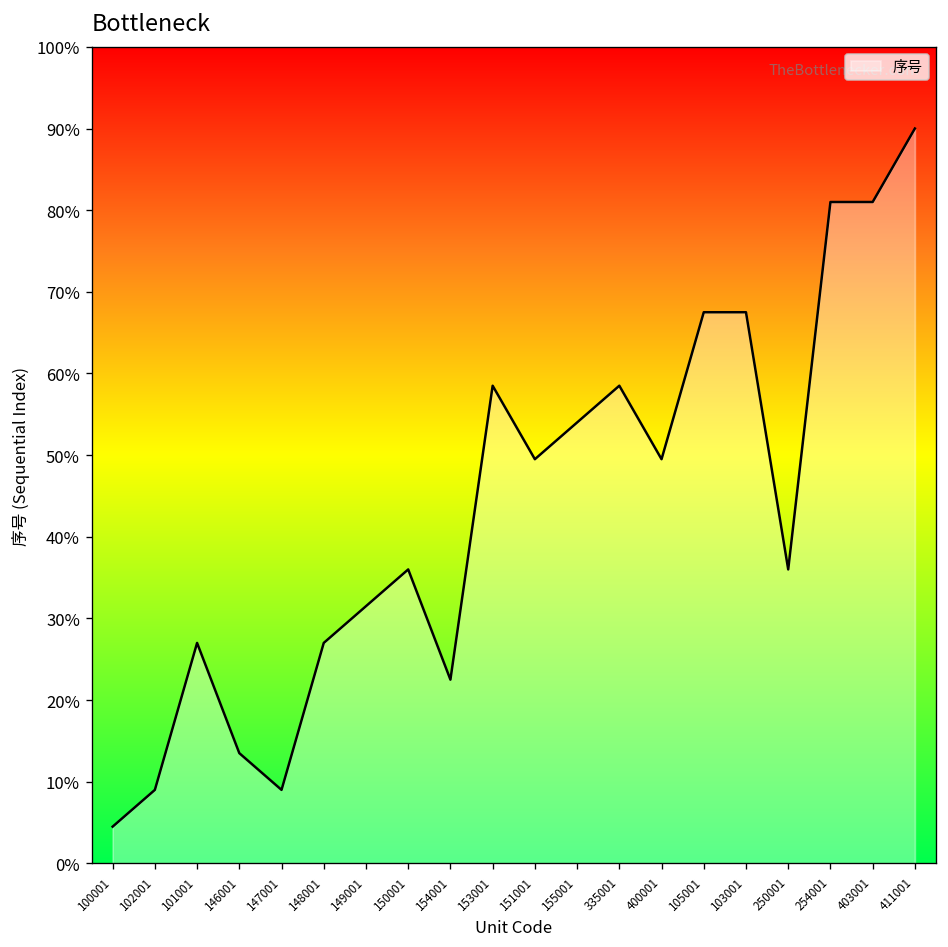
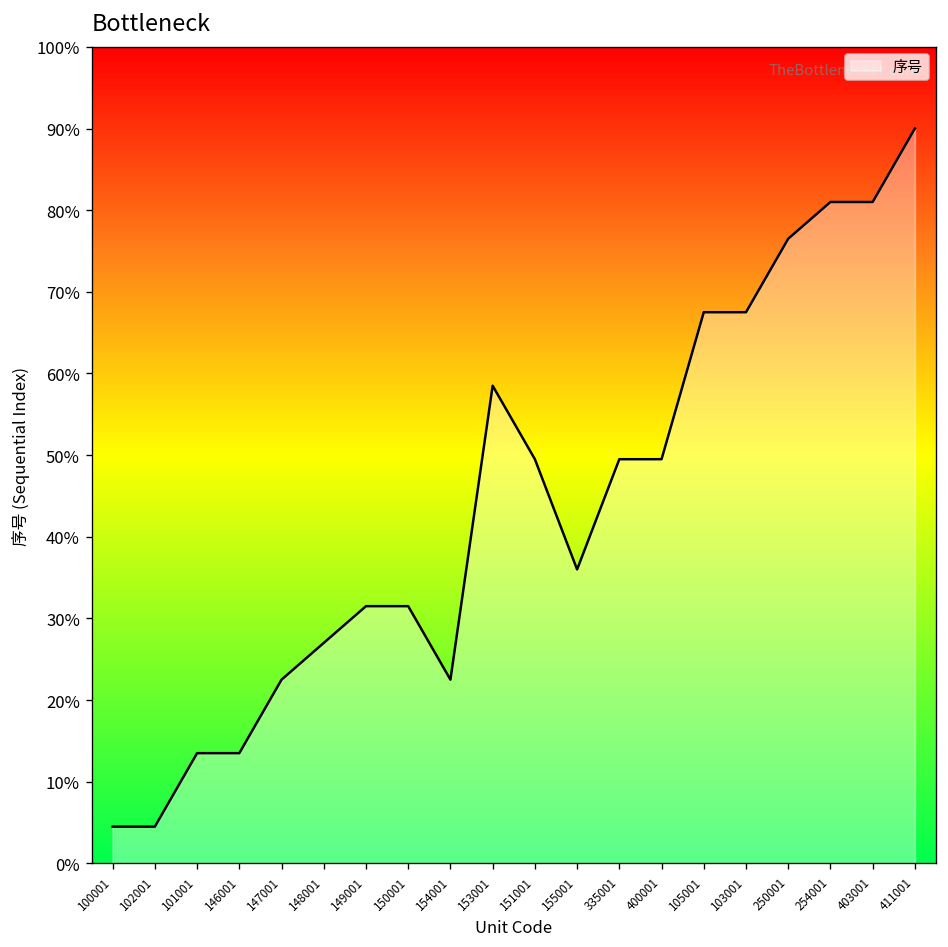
  {
    "100001": "5%",
-   "102001": "9%",
-   "101001": "27%",
+   "102001": "5%",
+   "101001": "13%",
    "146001": "13%",
-   "147001": "9%",
+   "147001": "23%",
    "148001": "27%",
    "149001": "32%",
-   "150001": "36%",
+   "150001": "32%",
    "154001": "23%",
    "153001": "59%",
    "151001": "50%",
-   "155001": "54%",
-   "335001": "59%",
+   "155001": "36%",
+   "335001": "50%",
    "400001": "50%",
    "105001": "68%",
    "103001": "68%",
-   "250001": "36%",
+   "250001": "77%",
    "254001": "81%",
    "403001": "81%",
    "411001": "90%"
  }
